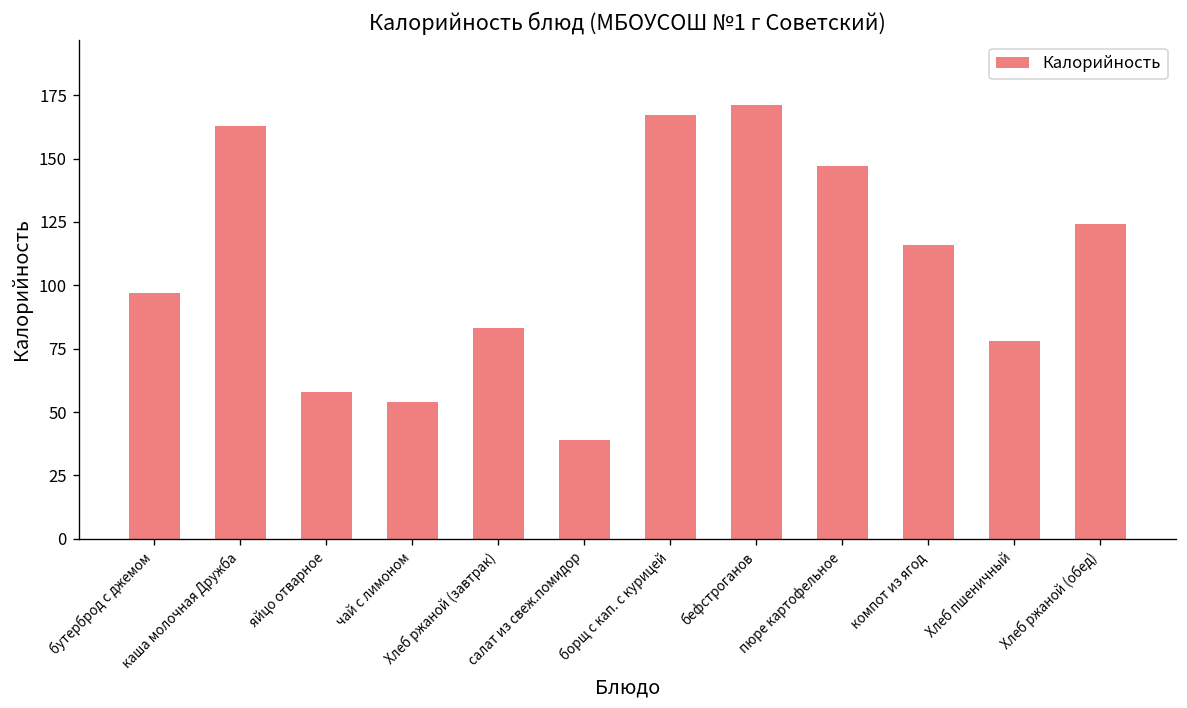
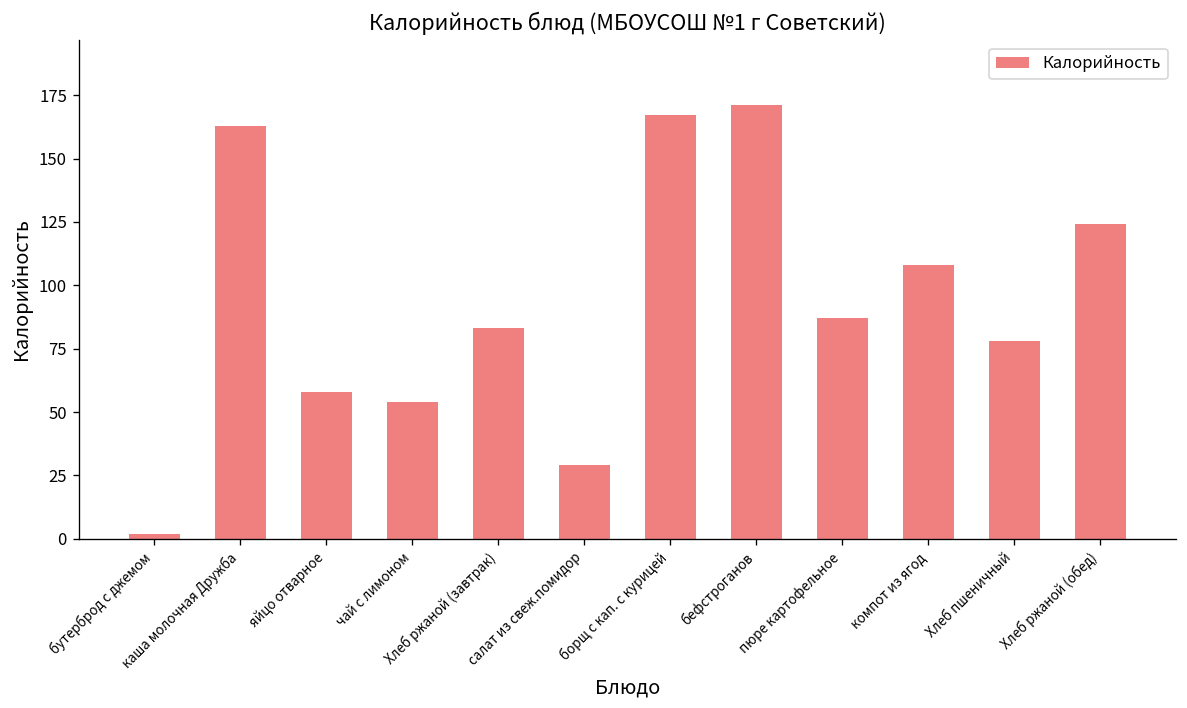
  {
-   "бутерброд с джемом": 97,
+   "бутерброд с джемом": 2,
    "каша молочная Дружба": 163,
    "яйцо отварное": 58,
    "чай с лимоном": 54,
    "Хлеб ржаной (завтрак)": 83,
-   "салат из свеж.помидор": 39,
+   "салат из свеж.помидор": 29,
    "борщ с кап. с курицей": 167,
    "бефстроганов": 171,
-   "пюре картофельное": 147,
-   "компот из ягод": 116,
+   "пюре картофельное": 87,
+   "компот из ягод": 108,
    "Хлеб пшеничный": 78,
    "Хлеб ржаной (обед)": 124
  }
